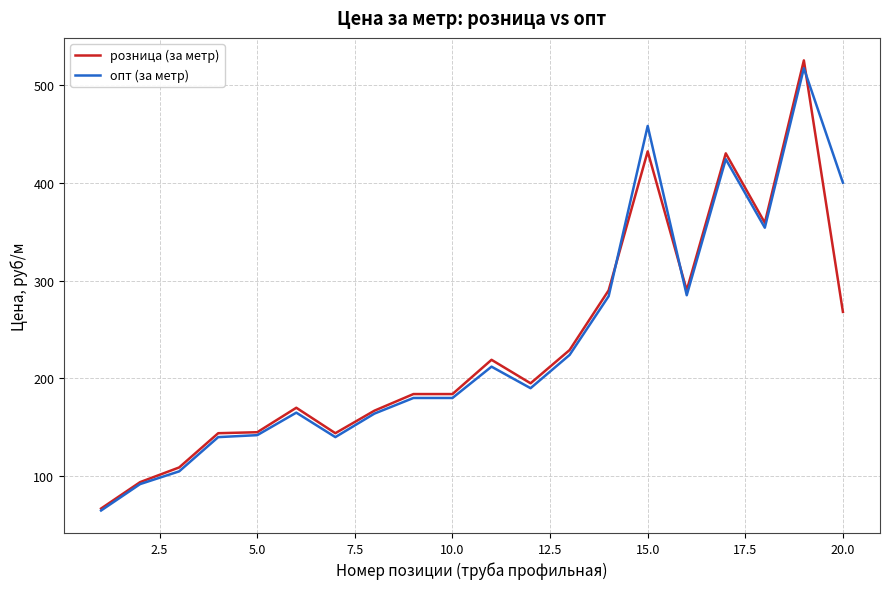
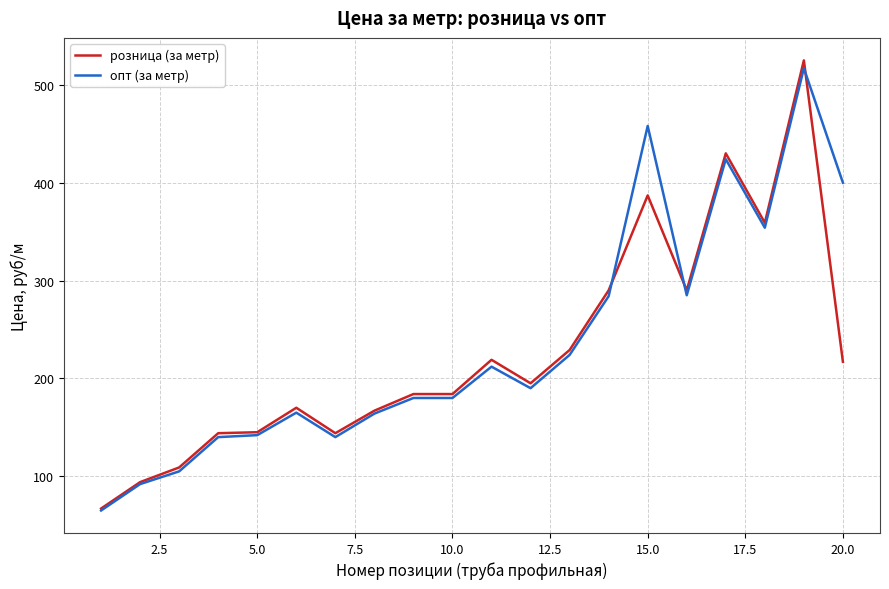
  {
    "розница (за метр)": {
      "5.0": 150,
      "10.0": 180,
-     "15.0": 430,
-     "20.0": 270
+     "15.0": 390,
+     "20.0": 220
    },
    "опт (за метр)": {
      "5.0": 140,
      "10.0": 180,
      "15.0": 460,
      "20.0": 400
    }
  }
